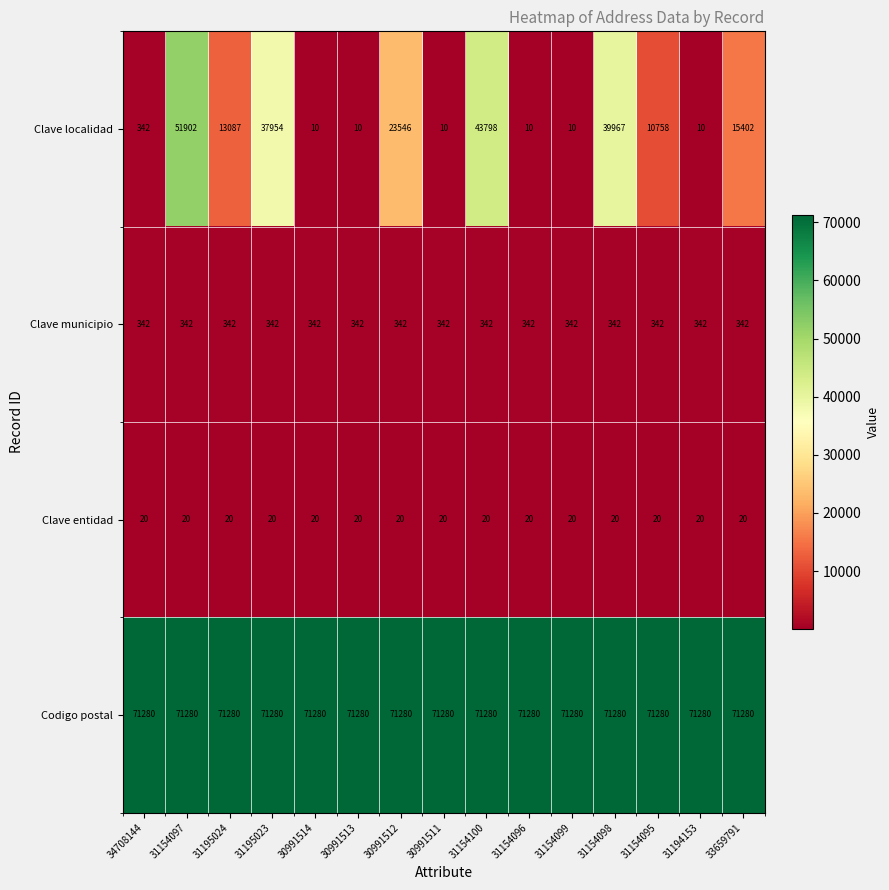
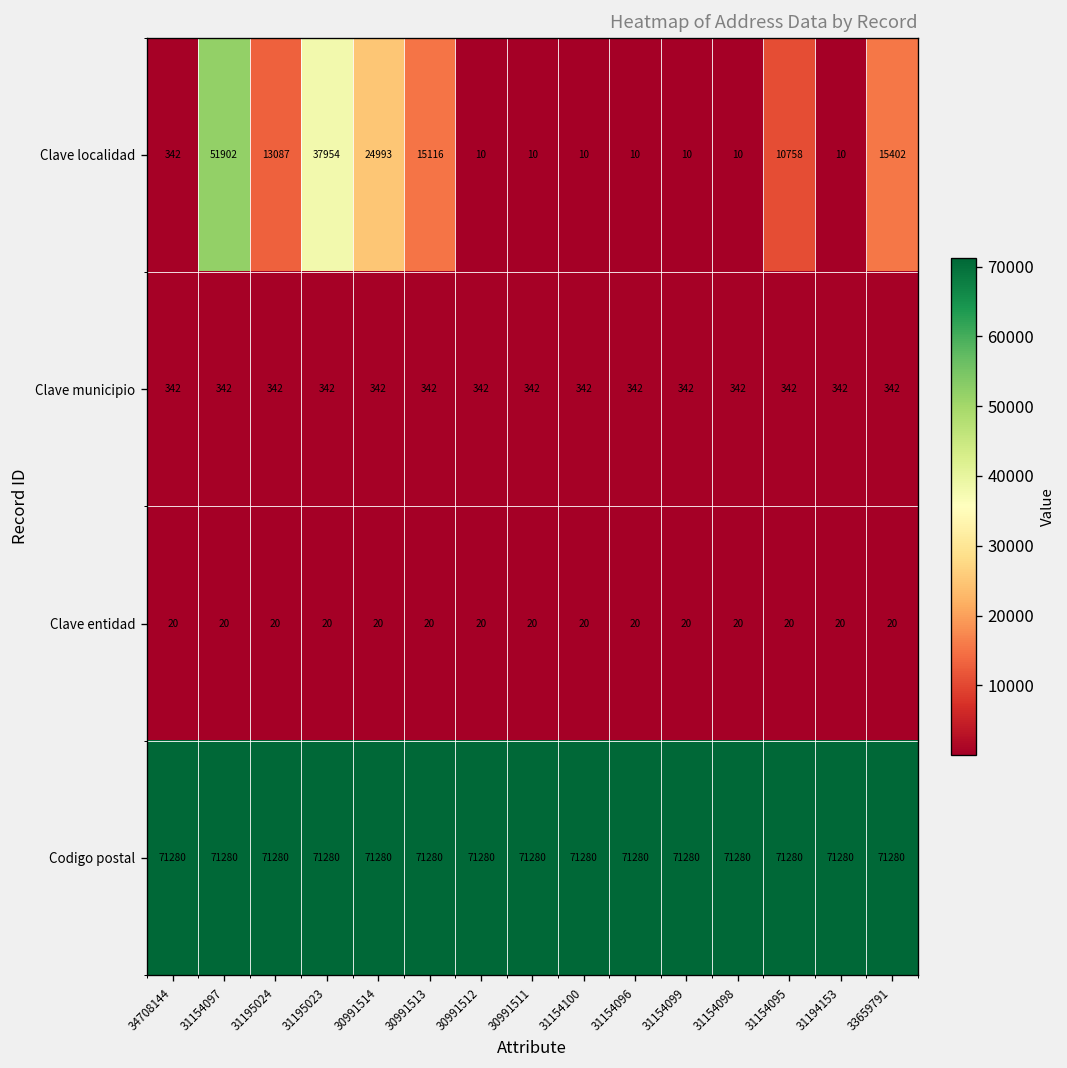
  {
    "Clave localidad": {
      "34708144": 342,
      "31154097": 51902,
      "31195024": 13087,
      "31195023": 37954,
-     "30991514": 10,
-     "30991513": 10,
-     "30991512": 23546,
+     "30991514": 24993,
+     "30991513": 15116,
+     "30991512": 10,
      "30991511": 10,
-     "31154100": 43798,
+     "31154100": 10,
      "31154096": 10,
      "31154099": 10,
-     "31154098": 39967,
+     "31154098": 10,
      "31154095": 10758,
      "31194153": 10,
      "33659791": 15402
    },
    "Clave municipio": {
      "34708144": 342,
      "31154097": 342,
      "31195024": 342,
      "31195023": 342,
      "30991514": 342,
      "30991513": 342,
      "30991512": 342,
      "30991511": 342,
      "31154100": 342,
      "31154096": 342,
      "31154099": 342,
      "31154098": 342,
      "31154095": 342,
      "31194153": 342,
      "33659791": 342
    },
    "Clave entidad": {
      "34708144": 20,
      "31154097": 20,
      "31195024": 20,
      "31195023": 20,
      "30991514": 20,
      "30991513": 20,
      "30991512": 20,
      "30991511": 20,
      "31154100": 20,
      "31154096": 20,
      "31154099": 20,
      "31154098": 20,
      "31154095": 20,
      "31194153": 20,
      "33659791": 20
    },
    "Codigo postal": {
      "34708144": 71280,
      "31154097": 71280,
      "31195024": 71280,
      "31195023": 71280,
      "30991514": 71280,
      "30991513": 71280,
      "30991512": 71280,
      "30991511": 71280,
      "31154100": 71280,
      "31154096": 71280,
      "31154099": 71280,
      "31154098": 71280,
      "31154095": 71280,
      "31194153": 71280,
      "33659791": 71280
    }
  }
